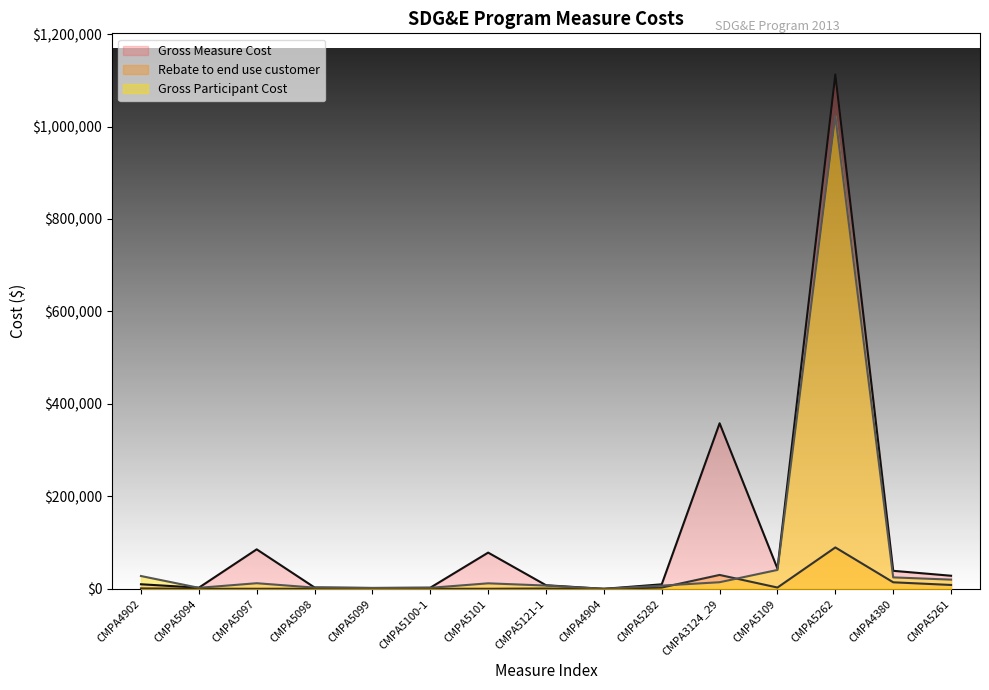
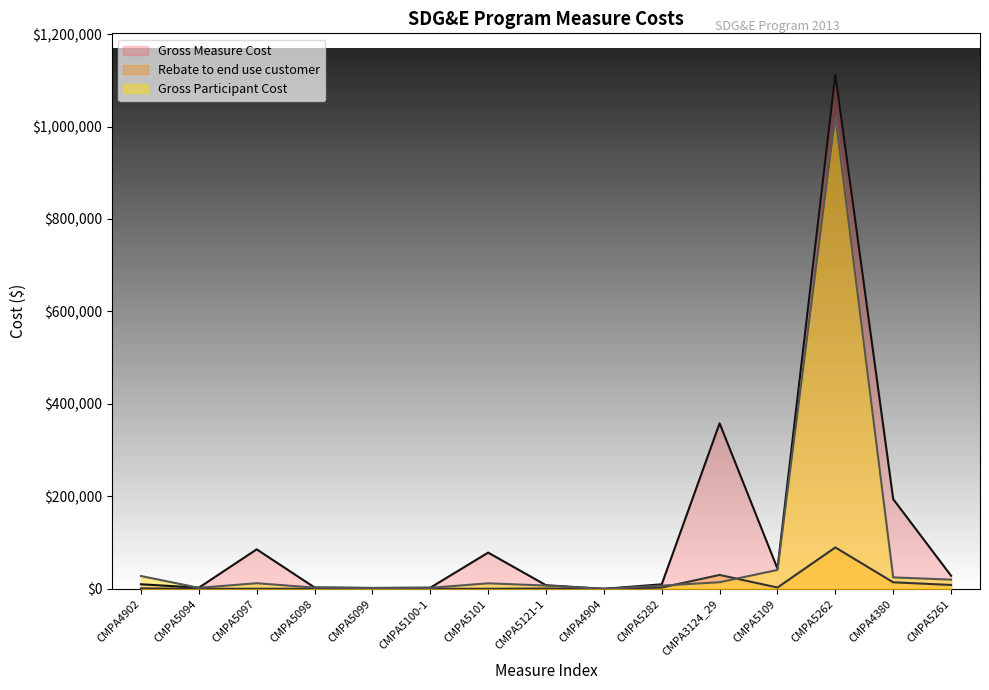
  {
    "Gross Measure Cost": {
      "CMPA4902": "$10,000",
      "CMPA5097": "$90,000",
      "CMPA5101": "$80,000",
      "CMPA3124_29": "$360,000",
      "CMPA5262": "$1,110,000",
-     "CMPA4380": "$40,000",
+     "CMPA4380": "$190,000",
      "CMPA5261": "$30,000"
    }
  }
